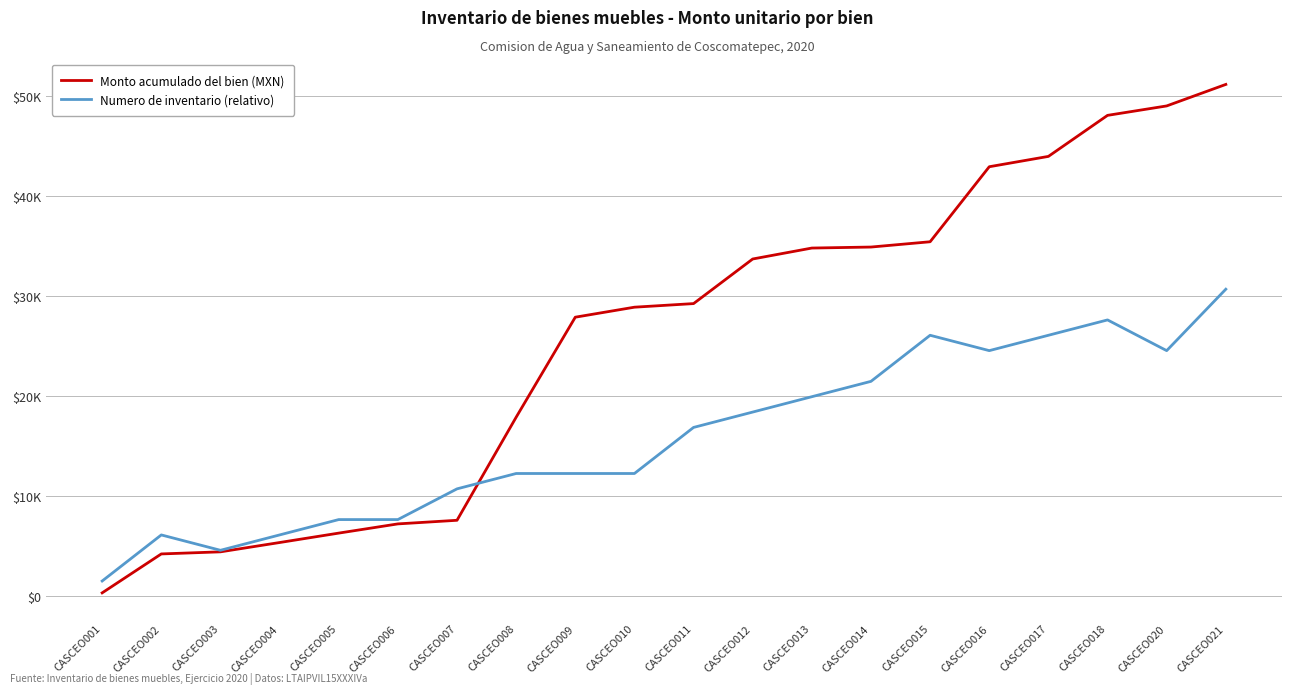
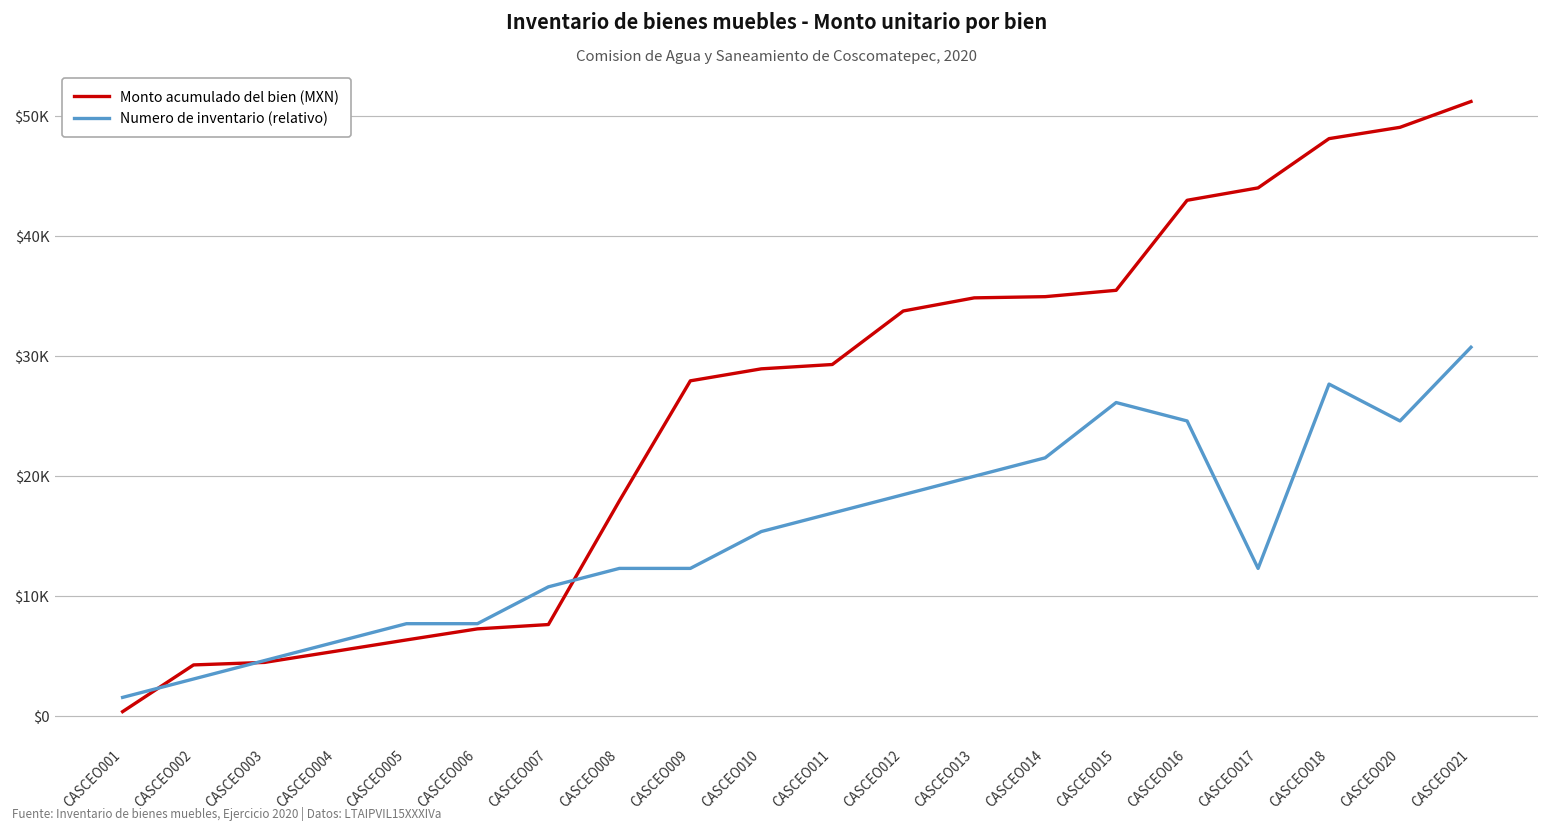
  {
    "Monto acumulado del bien (MXN)": {
      "CASCEO001": "$400",
      "CASCEO002": "$4200",
      "CASCEO004": "$5400",
      "CASCEO005": "$6300",
      "CASCEO006": "$7200",
      "CASCEO007": "$7600",
      "CASCEO008": "$17900",
      "CASCEO009": "$27900",
      "CASCEO010": "$28900",
      "CASCEO011": "$29300",
      "CASCEO012": "$33700",
      "CASCEO013": "$34800",
      "CASCEO014": "$34900",
      "CASCEO015": "$35500",
      "CASCEO016": "$43000",
      "CASCEO017": "$44000",
      "CASCEO018": "$48100",
      "CASCEO020": "$49000",
      "CASCEO021": "$51200"
    },
    "Numero de inventario (relativo)": {
      "CASCEO001": "$1500",
-     "CASCEO002": "$6100",
+     "CASCEO002": "$3100",
      "CASCEO004": "$6100",
      "CASCEO005": "$7700",
      "CASCEO006": "$7700",
      "CASCEO007": "$10700",
      "CASCEO008": "$12300",
      "CASCEO009": "$12300",
-     "CASCEO010": "$12300",
+     "CASCEO010": "$15400",
      "CASCEO011": "$16900",
      "CASCEO012": "$18400",
      "CASCEO013": "$20000",
      "CASCEO014": "$21500",
      "CASCEO015": "$26100",
      "CASCEO016": "$24600",
-     "CASCEO017": "$26100",
+     "CASCEO017": "$12300",
      "CASCEO018": "$27600",
      "CASCEO020": "$24600",
      "CASCEO021": "$30700"
    }
  }
